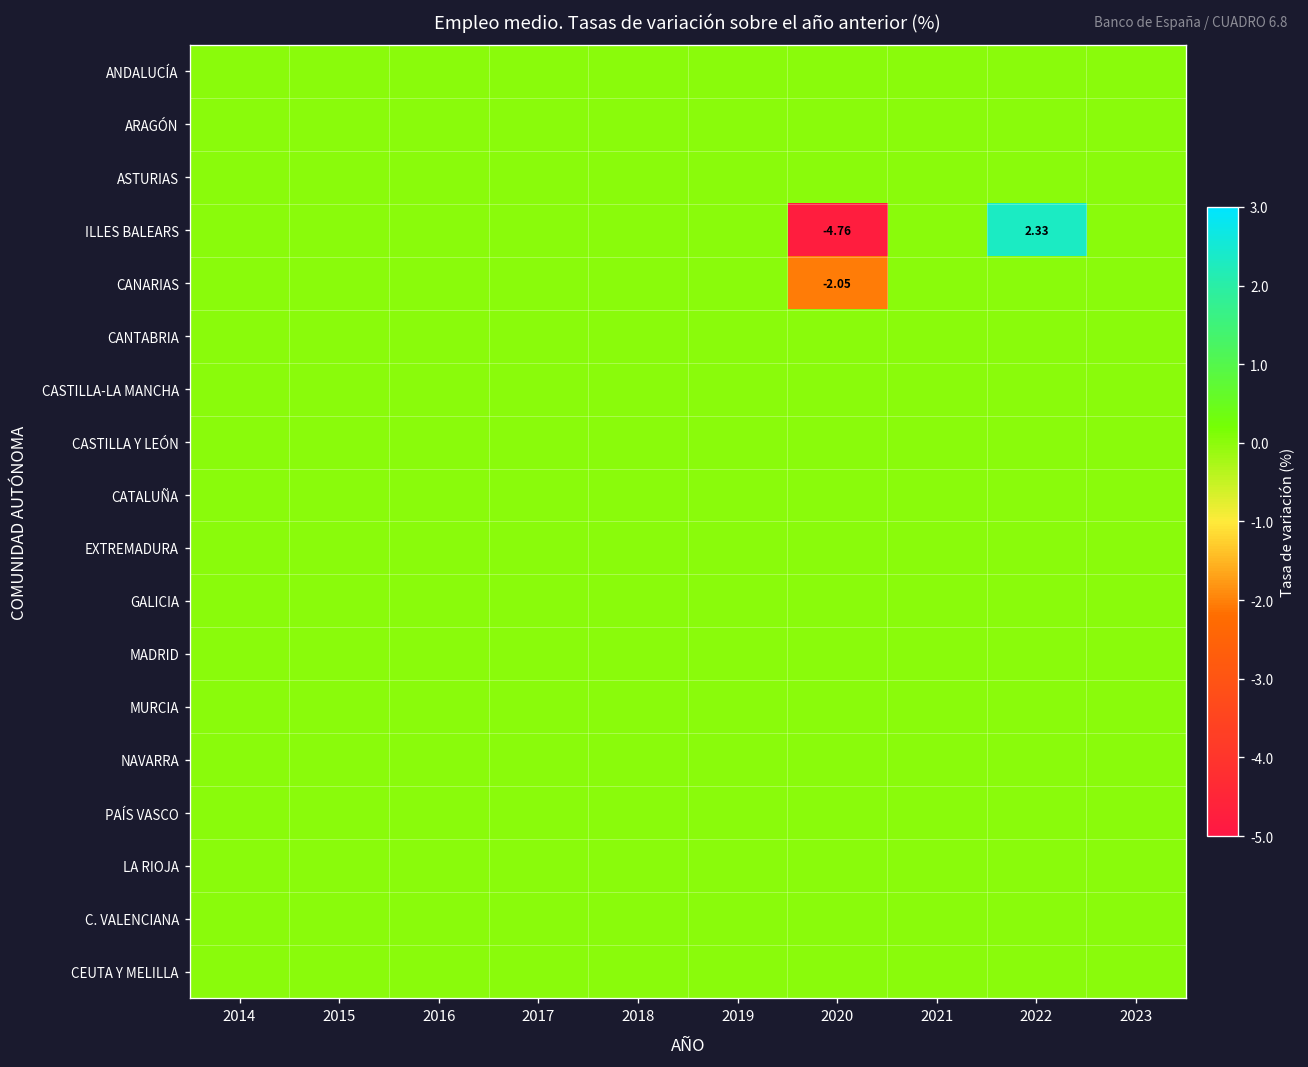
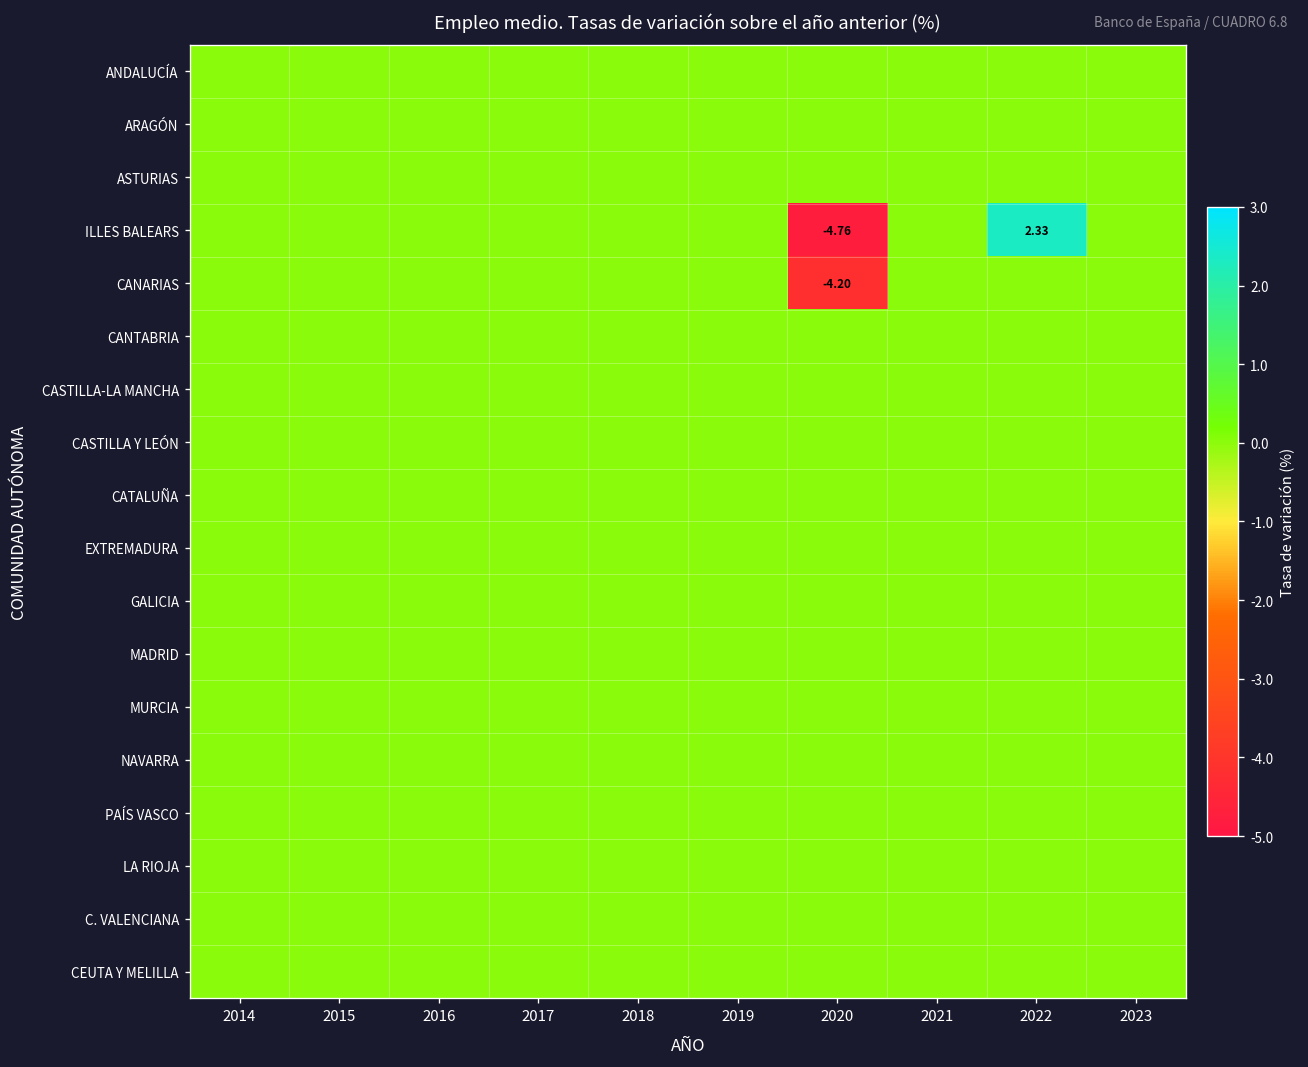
  {
    "ILLES BALEARS": {
      "2020": -4.76,
      "2022": 2.33
    },
    "CANARIAS": {
-     "2020": -2.05
+     "2020": -4.20
    }
  }
